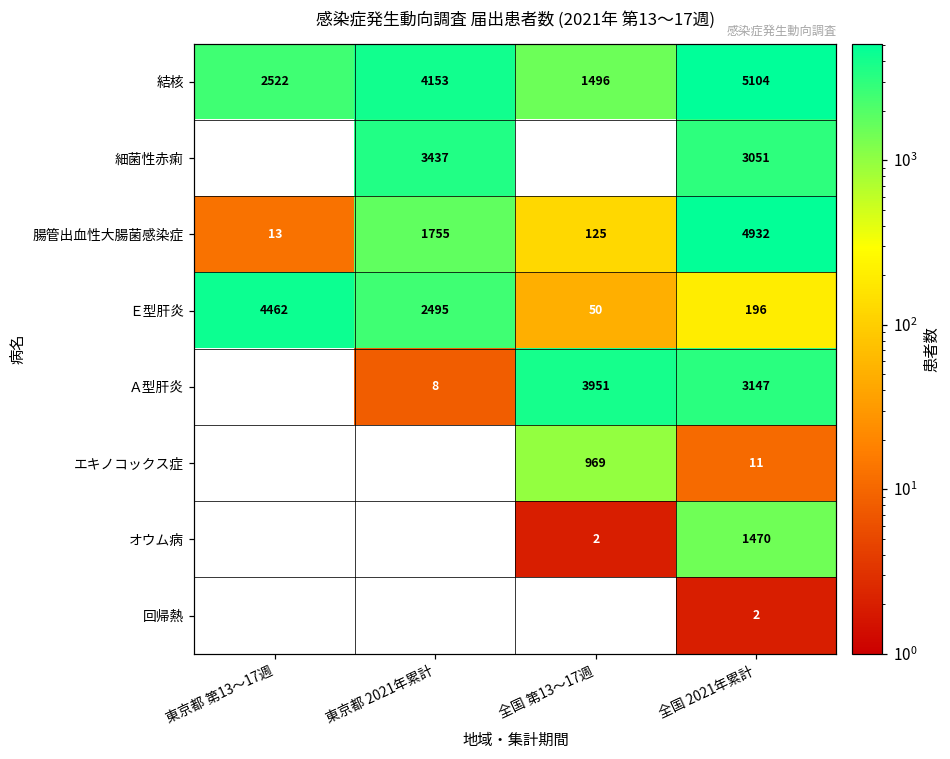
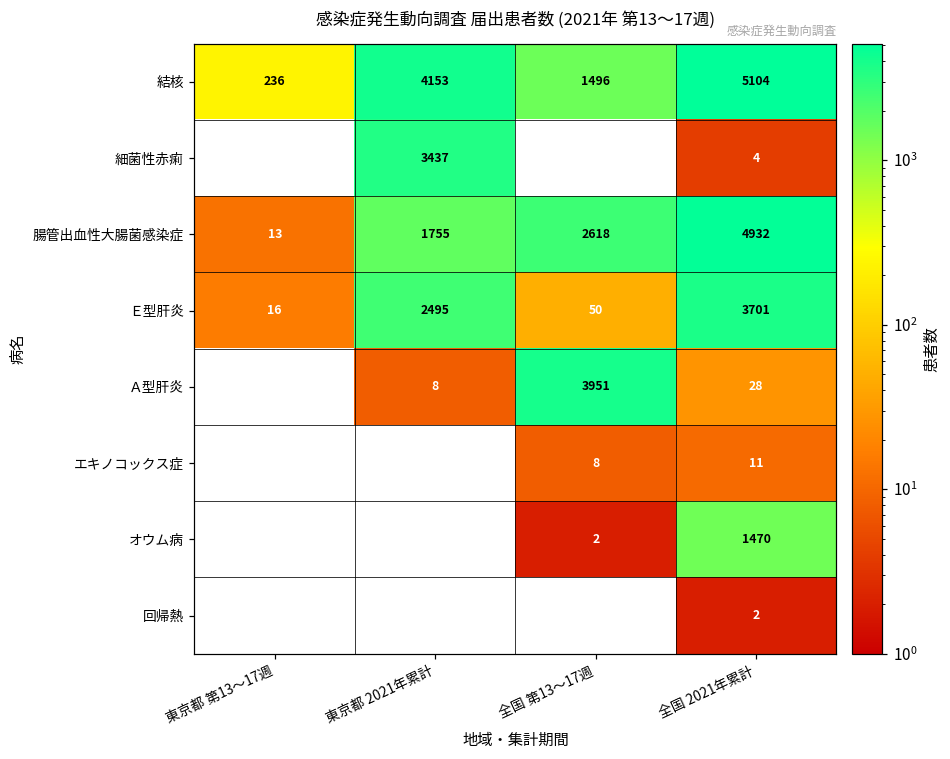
  {
    "結核": {
-     "東京都 第13～17週": 2522,
+     "東京都 第13～17週": 236,
      "東京都 2021年累計": 4153,
      "全国 第13～17週": 1496,
      "全国 2021年累計": 5104
    },
    "細菌性赤痢": {
      "東京都 2021年累計": 3437,
-     "全国 2021年累計": 3051
+     "全国 2021年累計": 4
    },
    "腸管出血性大腸菌感染症": {
      "東京都 第13～17週": 13,
      "東京都 2021年累計": 1755,
-     "全国 第13～17週": 125,
+     "全国 第13～17週": 2618,
      "全国 2021年累計": 4932
    },
    "Ｅ型肝炎": {
-     "東京都 第13～17週": 4462,
+     "東京都 第13～17週": 16,
      "東京都 2021年累計": 2495,
      "全国 第13～17週": 50,
-     "全国 2021年累計": 196
+     "全国 2021年累計": 3701
    },
    "Ａ型肝炎": {
      "東京都 2021年累計": 8,
      "全国 第13～17週": 3951,
-     "全国 2021年累計": 3147
+     "全国 2021年累計": 28
    },
    "エキノコックス症": {
-     "全国 第13～17週": 969,
+     "全国 第13～17週": 8,
      "全国 2021年累計": 11
    },
    "オウム病": {
      "全国 第13～17週": 2,
      "全国 2021年累計": 1470
    },
    "回帰熱": {
      "全国 2021年累計": 2
    }
  }
